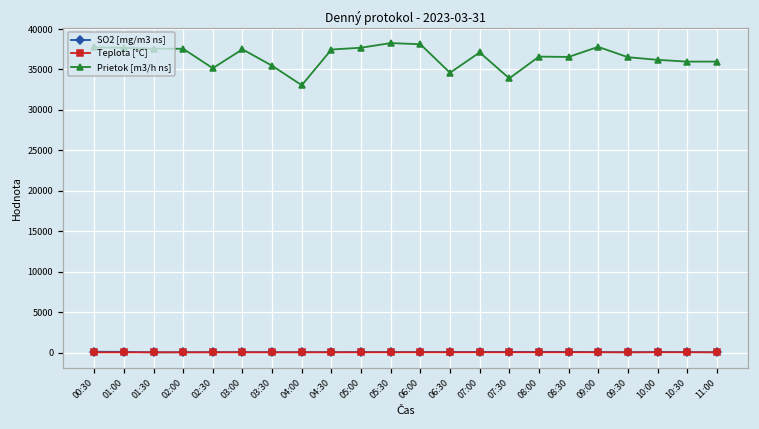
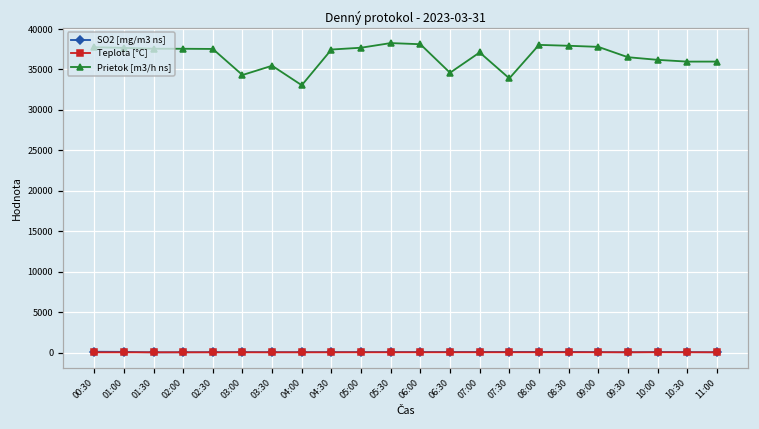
  {
    "Teplota [°C]": {
      "00:30": 0,
      "01:00": 0,
      "01:30": 0,
      "02:00": 0,
      "02:30": 0,
      "03:00": 0,
      "03:30": 0,
      "04:00": 0,
      "04:30": 0,
      "05:00": 0,
      "05:30": 0,
      "06:00": 0,
      "06:30": 0,
      "07:00": 0,
      "07:30": 0,
      "08:00": 0,
      "08:30": 0,
      "09:00": 0,
      "09:30": 0,
      "10:00": 0,
      "10:30": 0,
      "11:00": 0
    },
    "Prietok [m3/h ns]": {
      "02:00": 38000,
-     "02:30": 35000,
-     "03:00": 37000,
+     "02:30": 38000,
+     "03:00": 34000,
      "03:30": 35000,
      "04:00": 33000,
      "04:30": 37000,
      "05:00": 38000,
      "05:30": 38000,
      "06:00": 38000,
      "06:30": 35000,
      "07:00": 37000,
      "07:30": 34000,
-     "08:00": 37000,
-     "08:30": 37000,
+     "08:00": 38000,
+     "08:30": 38000,
      "09:00": 38000,
      "09:30": 37000,
      "10:00": 36000,
      "10:30": 36000,
      "11:00": 36000
    }
  }
